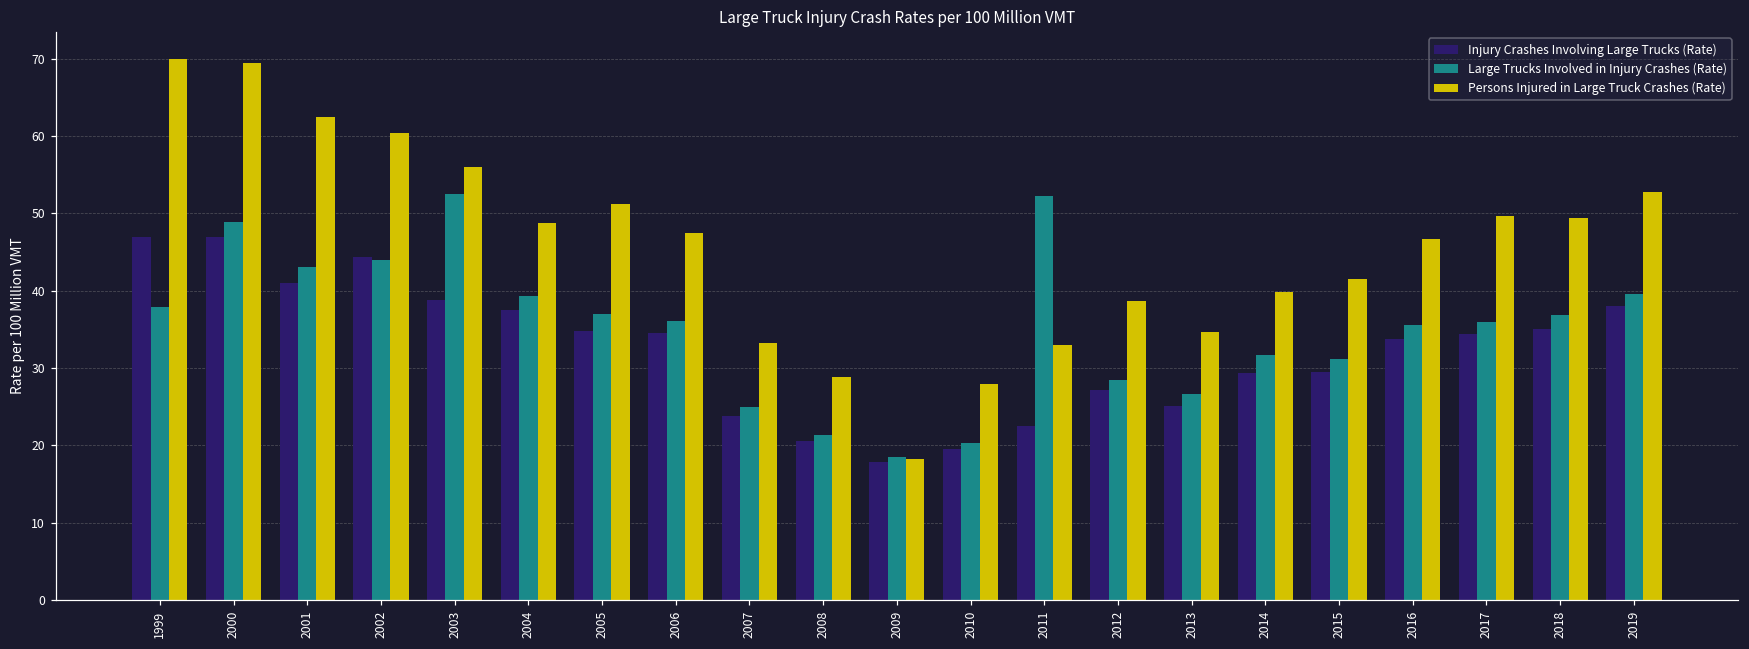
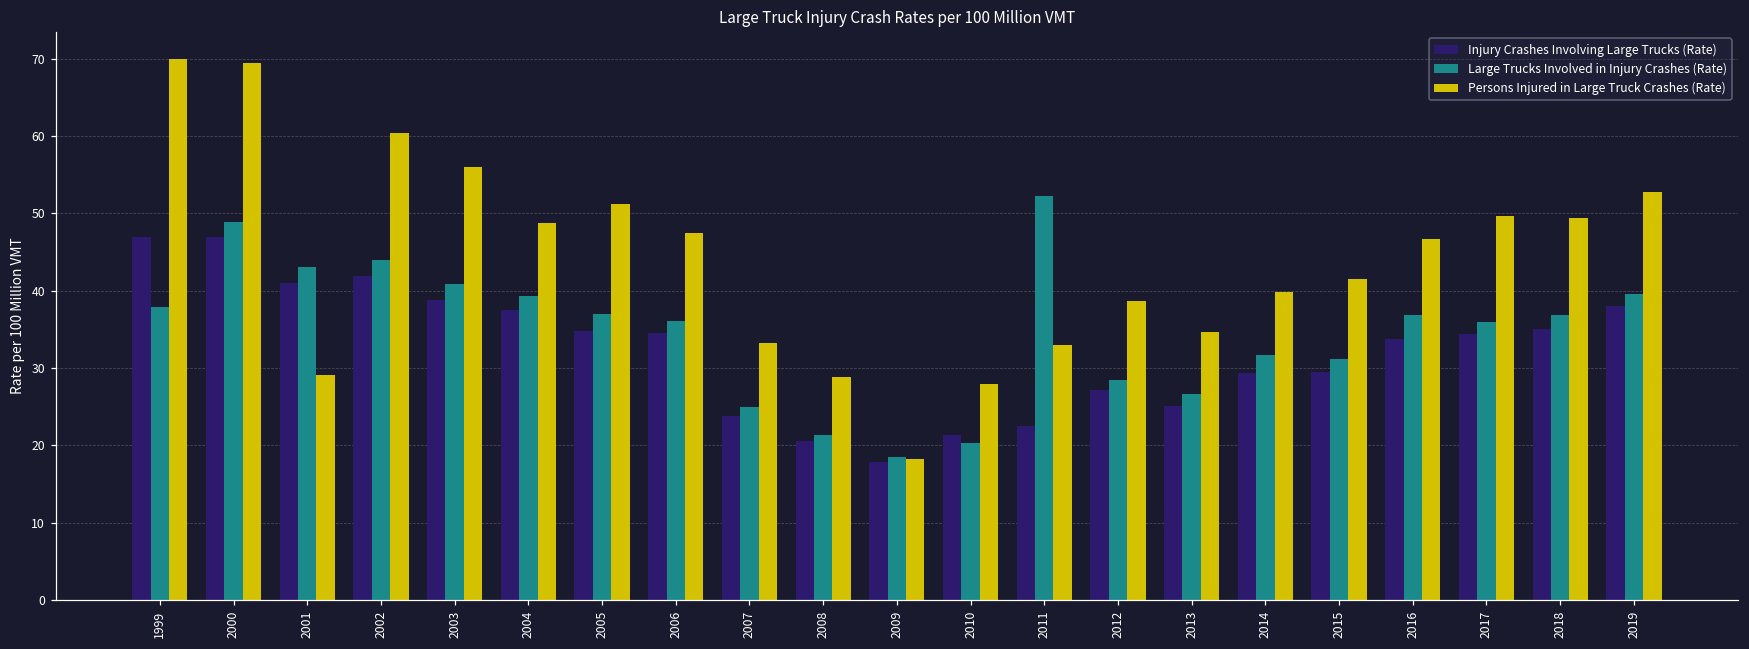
  {
    "Injury Crashes Involving Large Trucks (Rate)": {
      "1999": 47,
      "2000": 47,
      "2001": 41,
-     "2002": 44,
+     "2002": 42,
      "2003": 39,
      "2004": 38,
      "2005": 35,
      "2006": 35,
      "2007": 24,
      "2008": 21,
      "2009": 18,
-     "2010": 20,
+     "2010": 21,
      "2011": 23,
      "2012": 27,
      "2013": 25,
      "2014": 29,
      "2015": 30,
      "2016": 34,
      "2017": 34,
      "2018": 35,
      "2019": 38
    },
    "Large Trucks Involved in Injury Crashes (Rate)": {
      "1999": 38,
      "2000": 49,
      "2001": 43,
      "2002": 44,
-     "2003": 53,
+     "2003": 41,
      "2004": 39,
      "2005": 37,
      "2006": 36,
      "2007": 25,
      "2008": 21,
      "2009": 19,
      "2010": 20,
      "2011": 52,
      "2012": 29,
      "2013": 27,
      "2014": 32,
      "2015": 31,
-     "2016": 36,
+     "2016": 37,
      "2017": 36,
      "2018": 37,
      "2019": 40
    },
    "Persons Injured in Large Truck Crashes (Rate)": {
      "1999": 70,
      "2000": 69,
-     "2001": 63,
+     "2001": 29,
      "2002": 60,
      "2003": 56,
      "2004": 49,
      "2005": 51,
      "2006": 48,
      "2007": 33,
      "2008": 29,
      "2009": 18,
      "2010": 28,
      "2011": 33,
      "2012": 39,
      "2013": 35,
      "2014": 40,
      "2015": 42,
      "2016": 47,
      "2017": 50,
      "2018": 49,
      "2019": 53
    }
  }
